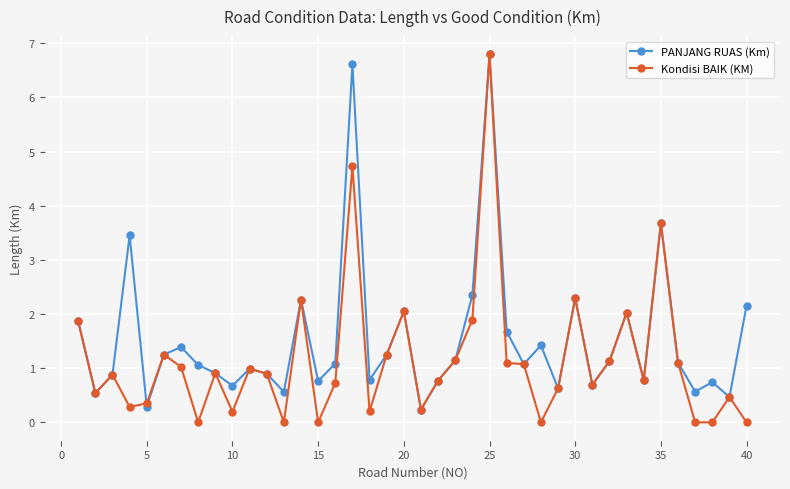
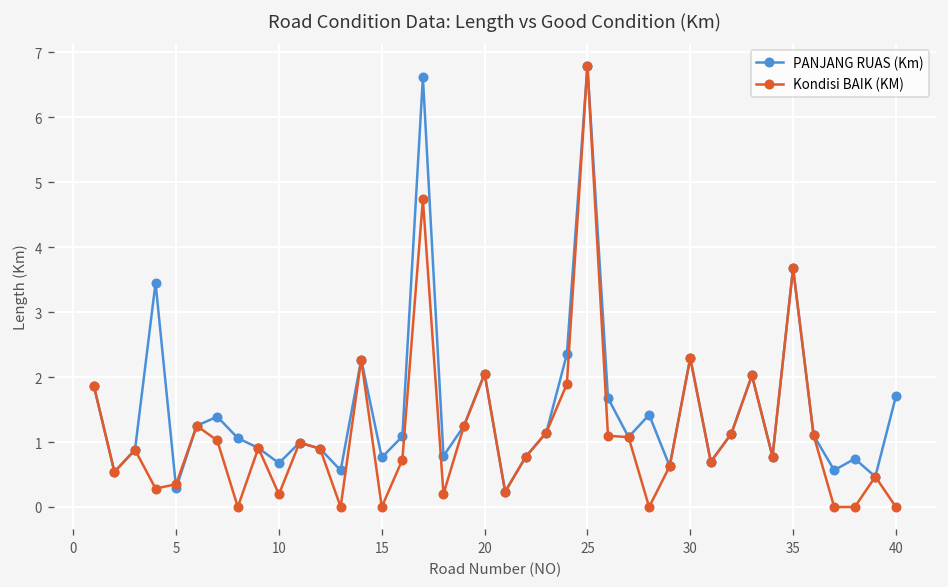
  {
    "PANJANG RUAS (Km)": {
      "5": 0.3,
      "10": 0.7,
      "15": 0.8,
-     "40": 2.2
+     "40": 1.7
    },
    "Kondisi BAIK (KM)": {
      "5": 0.4,
      "10": 0.2,
      "15": 0.0,
      "40": 0.0
    }
  }
